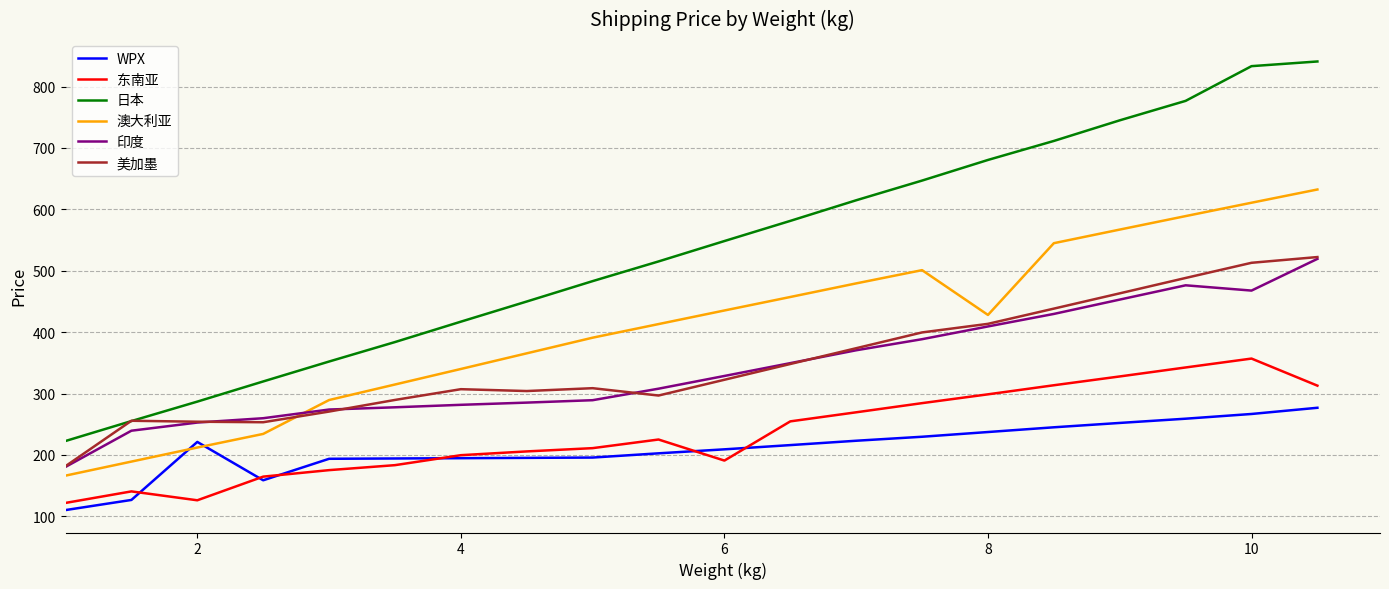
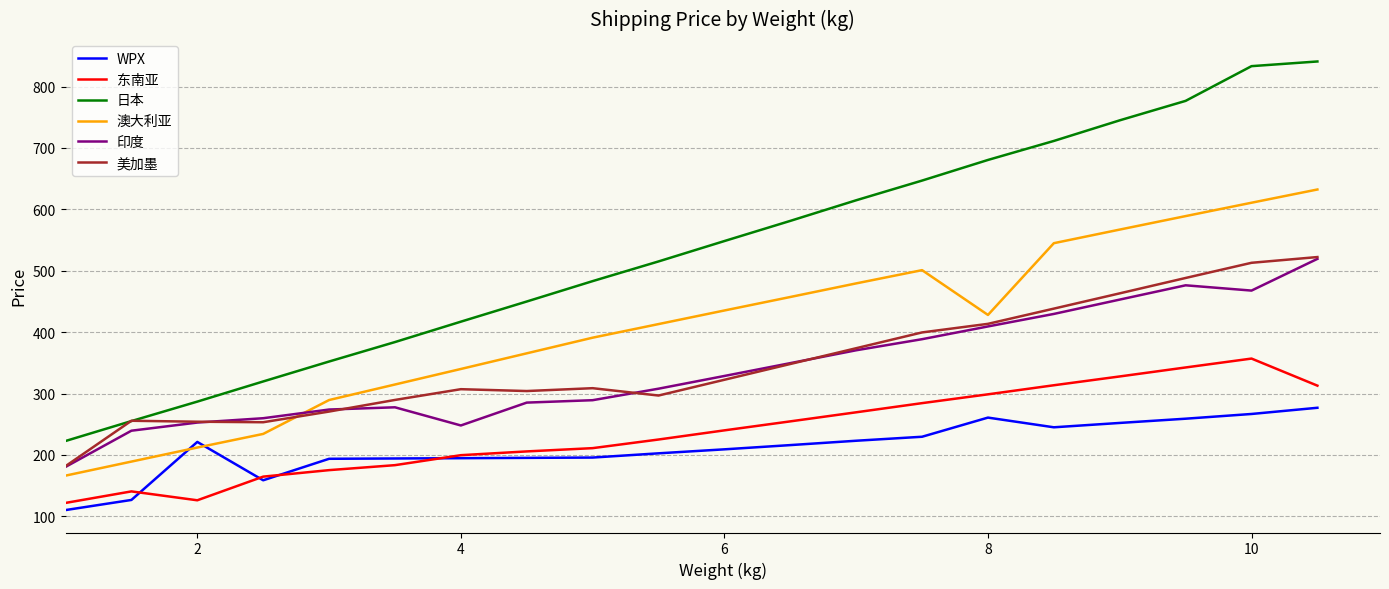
  {
    "WPX": {
      "2": 220,
      "4": 190,
      "6": 210,
-     "8": 240,
+     "8": 260,
      "10": 270
    },
    "东南亚": {
      "2": 130,
      "4": 200,
-     "6": 190,
+     "6": 240,
      "8": 300,
      "10": 360
    },
    "日本": {
      "2": 290,
      "4": 420,
      "6": 550,
      "8": 680,
      "10": 830
    },
    "澳大利亚": {
      "2": 210,
      "4": 340,
      "6": 440,
      "8": 430,
      "10": 610
    },
    "印度": {
-     "4": 280,
+     "4": 250,
      "6": 330,
      "8": 410,
      "10": 470
    },
    "美加墨": {
      "4": 310,
      "6": 320,
      "8": 410,
      "10": 510
    }
  }
